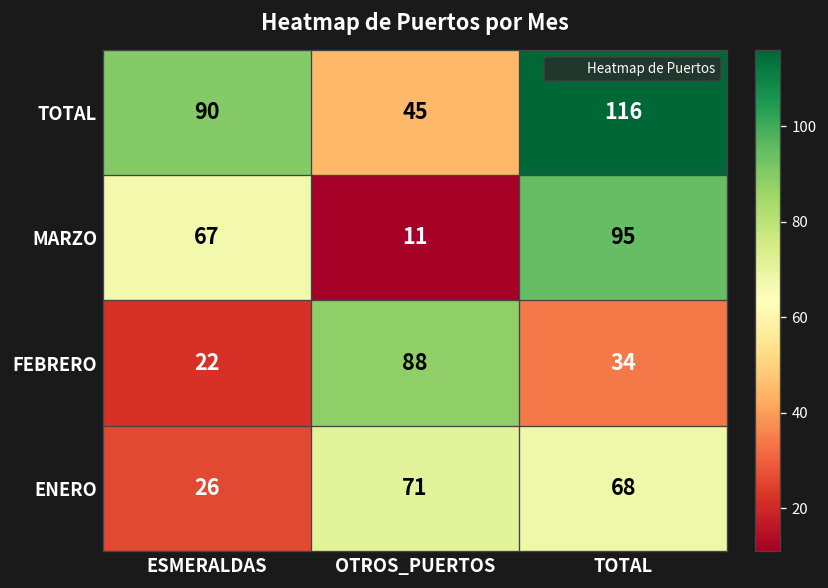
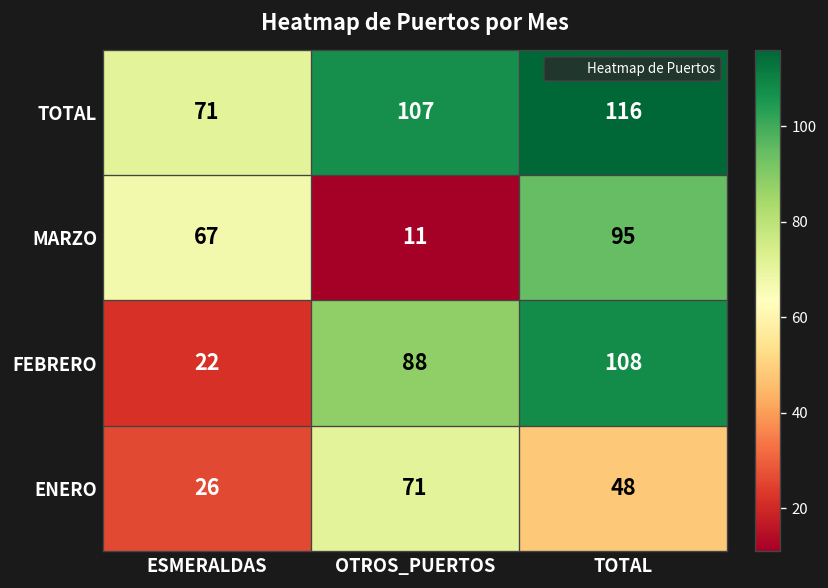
  {
    "TOTAL": {
-     "ESMERALDAS": 90,
-     "OTROS_PUERTOS": 45,
+     "ESMERALDAS": 71,
+     "OTROS_PUERTOS": 107,
      "TOTAL": 116
    },
    "MARZO": {
      "ESMERALDAS": 67,
      "OTROS_PUERTOS": 11,
      "TOTAL": 95
    },
    "FEBRERO": {
      "ESMERALDAS": 22,
      "OTROS_PUERTOS": 88,
-     "TOTAL": 34
+     "TOTAL": 108
    },
    "ENERO": {
      "ESMERALDAS": 26,
      "OTROS_PUERTOS": 71,
-     "TOTAL": 68
+     "TOTAL": 48
    }
  }
